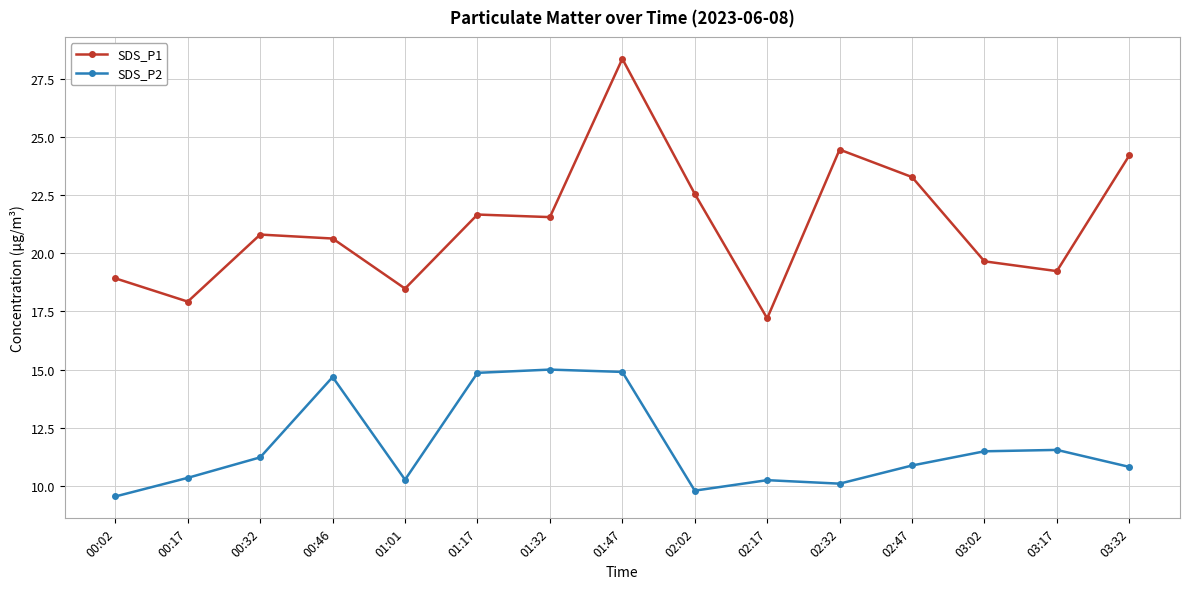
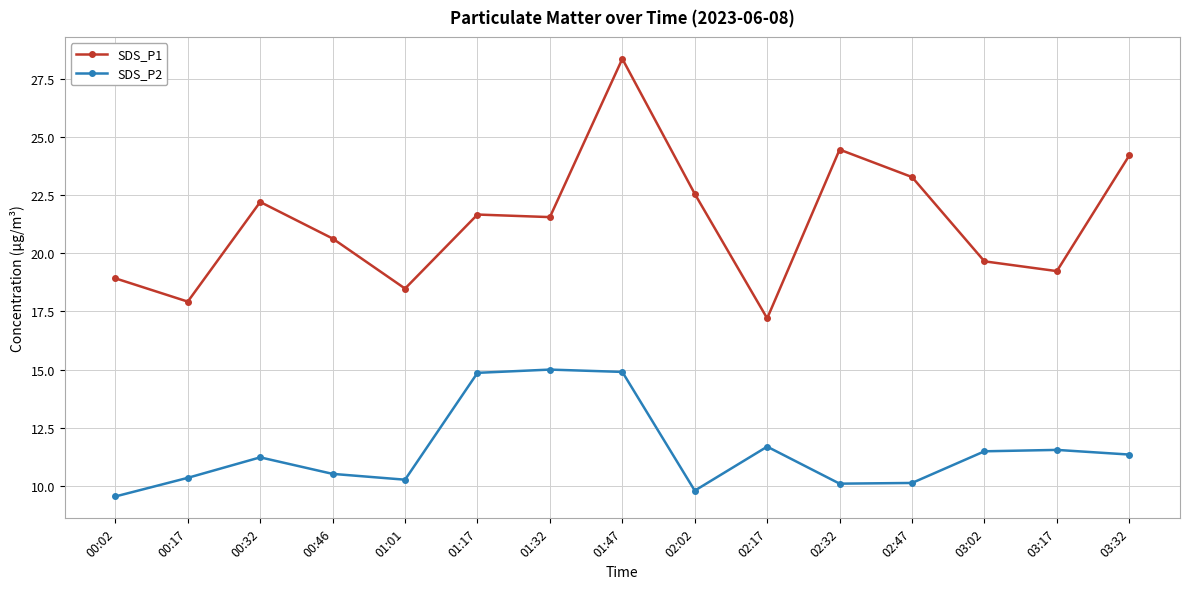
  {
    "SDS_P1": {
      "00:02": 18.9,
      "00:17": 17.9,
-     "00:32": 20.8,
+     "00:32": 22.2,
      "00:46": 20.6,
      "01:01": 18.5,
      "01:17": 21.7,
      "01:32": 21.6,
      "01:47": 28.4,
      "02:02": 22.6,
      "02:17": 17.2,
      "02:32": 24.5,
      "02:47": 23.3,
      "03:02": 19.7,
      "03:17": 19.2,
      "03:32": 24.2
    },
    "SDS_P2": {
      "00:02": 9.6,
      "00:17": 10.4,
      "00:32": 11.2,
-     "00:46": 14.7,
+     "00:46": 10.5,
      "01:01": 10.3,
      "01:17": 14.9,
      "01:32": 15.0,
      "01:47": 14.9,
      "02:02": 9.8,
-     "02:17": 10.3,
+     "02:17": 11.7,
      "02:32": 10.1,
-     "02:47": 10.9,
+     "02:47": 10.1,
      "03:02": 11.5,
      "03:17": 11.6,
-     "03:32": 10.8
+     "03:32": 11.4
    }
  }
